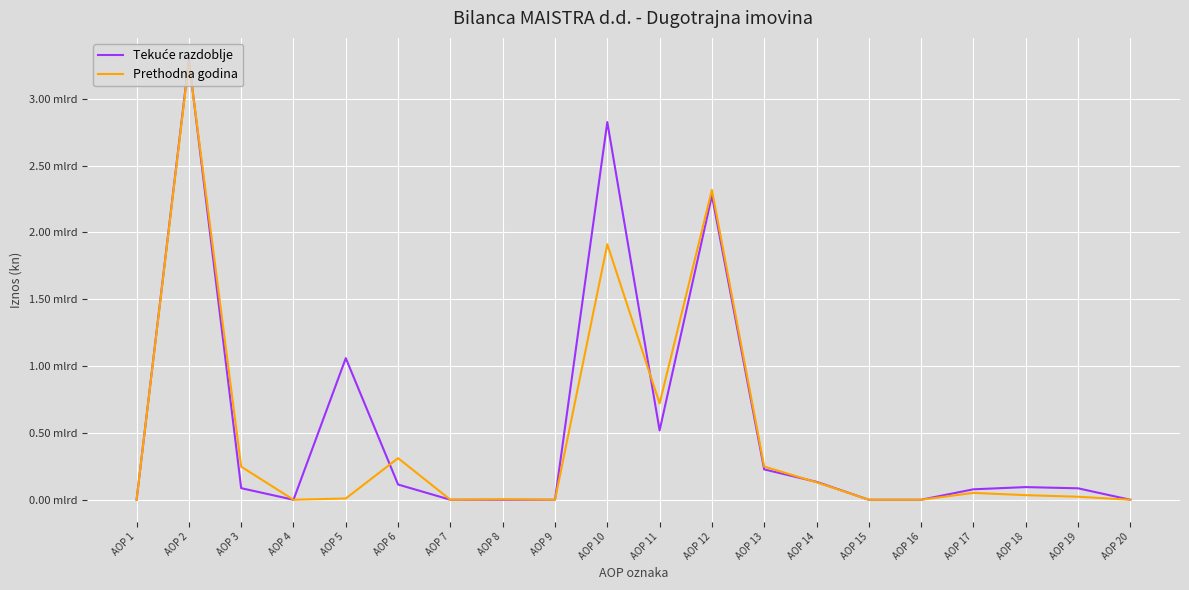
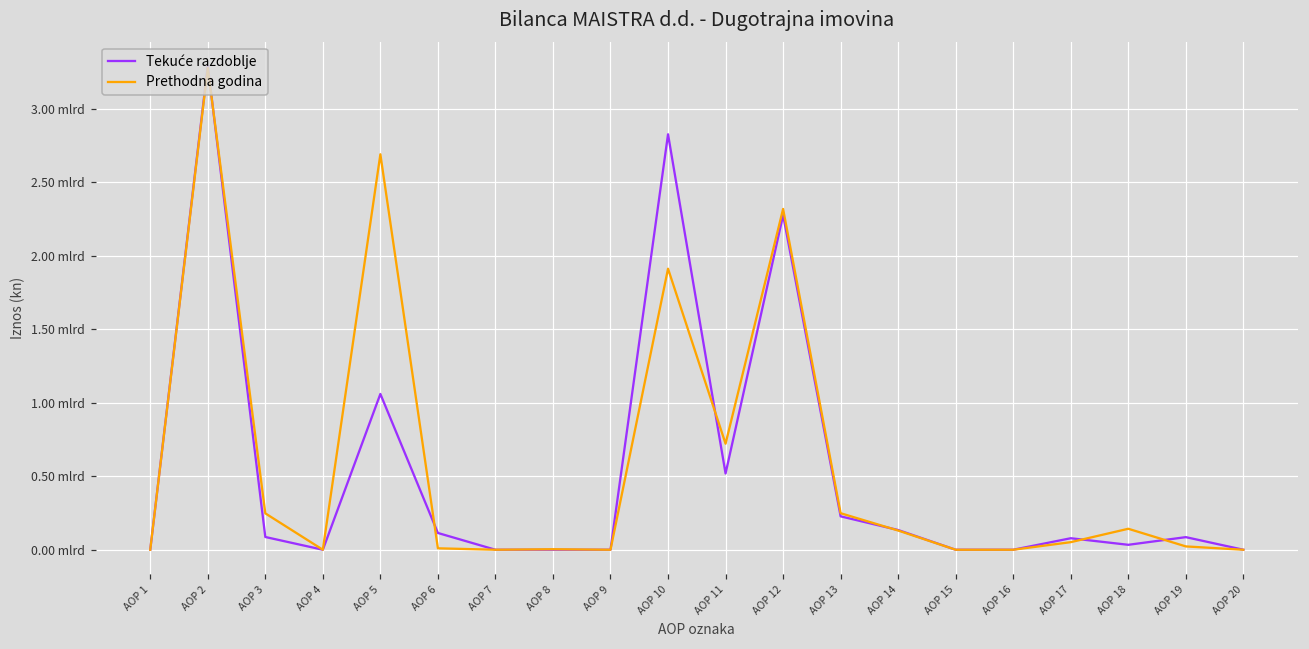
  {
    "Tekuće razdoblje": {
      "AOP 3": "0.09 mlrd",
      "AOP 5": "1.06 mlrd",
      "AOP 6": "0.11 mlrd",
      "AOP 10": "2.83 mlrd",
      "AOP 11": "0.52 mlrd",
      "AOP 12": "2.28 mlrd",
      "AOP 13": "0.23 mlrd",
      "AOP 17": "0.08 mlrd",
-     "AOP 18": "0.09 mlrd",
+     "AOP 18": "0.03 mlrd",
      "AOP 19": "0.09 mlrd"
    },
    "Prethodna godina": {
      "AOP 3": "0.25 mlrd",
-     "AOP 5": "0.01 mlrd",
-     "AOP 6": "0.31 mlrd",
+     "AOP 5": "2.69 mlrd",
+     "AOP 6": "0.01 mlrd",
      "AOP 10": "1.91 mlrd",
      "AOP 11": "0.72 mlrd",
      "AOP 12": "2.32 mlrd",
      "AOP 13": "0.25 mlrd",
      "AOP 17": "0.05 mlrd",
-     "AOP 18": "0.03 mlrd",
+     "AOP 18": "0.14 mlrd",
      "AOP 19": "0.02 mlrd"
    }
  }
